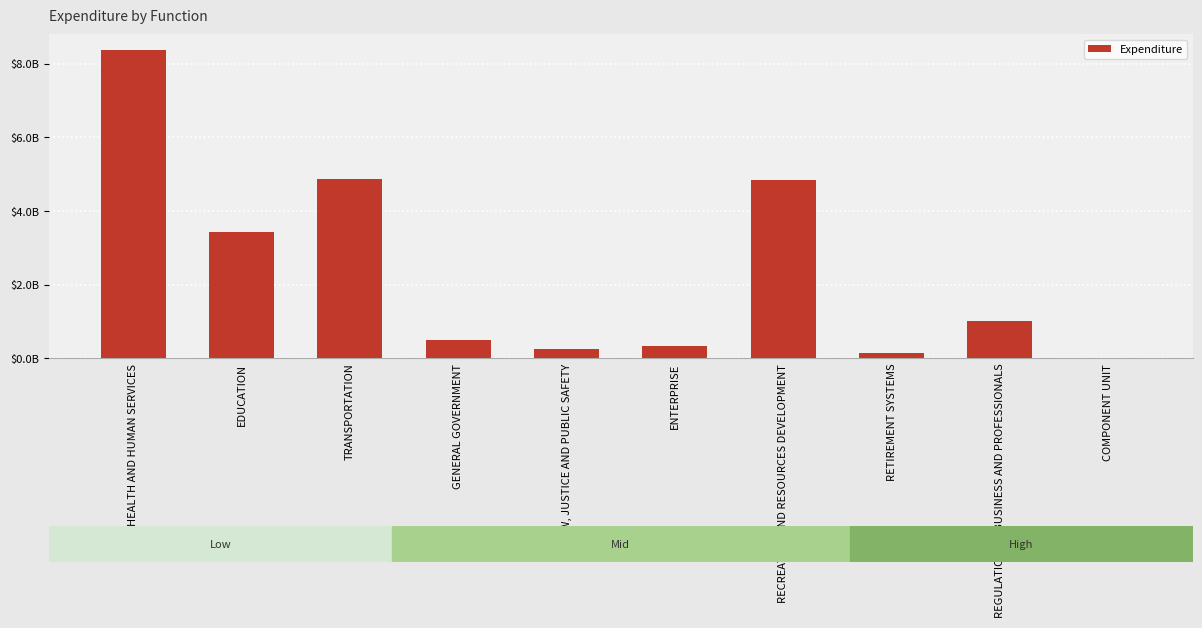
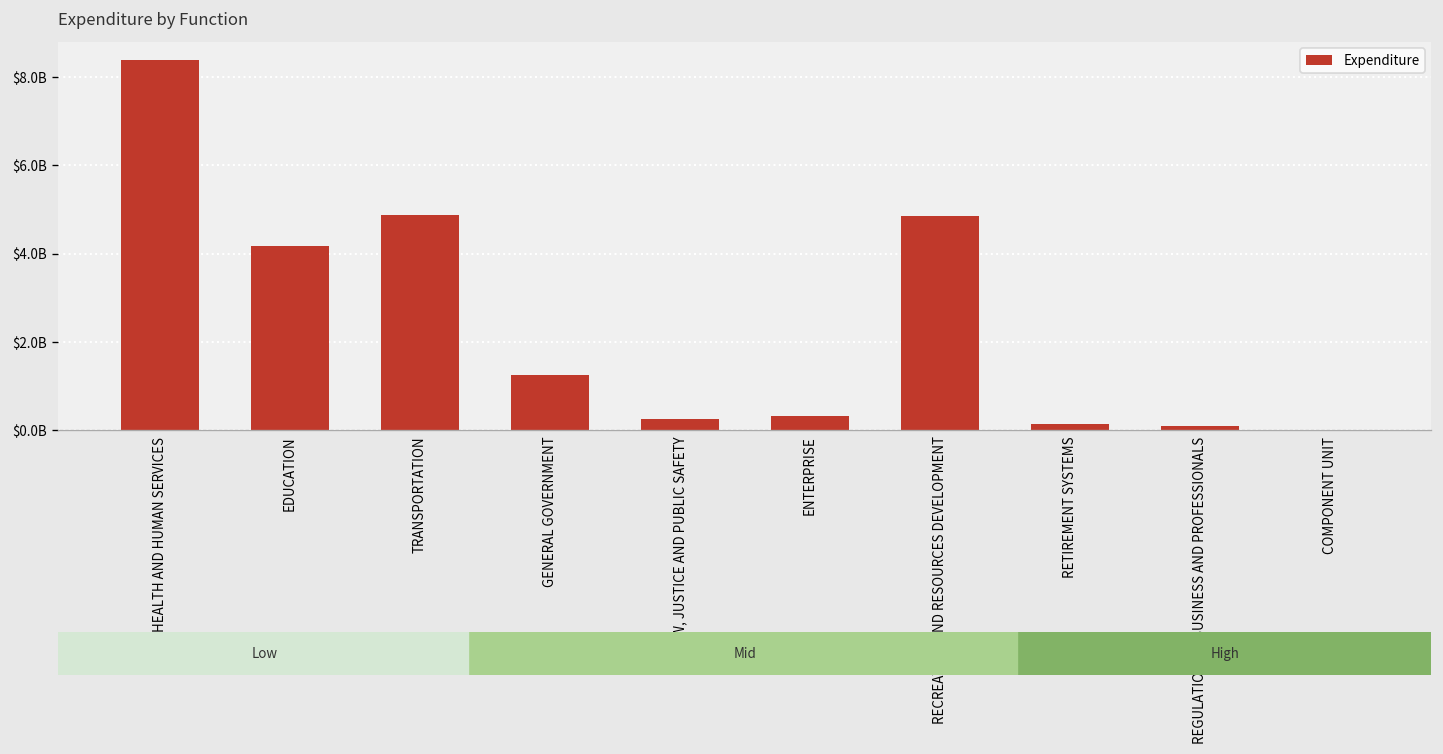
  {
    "HEALTH AND HUMAN SERVICES": "$8400000000",
-   "EDUCATION": "$3400000000",
+   "EDUCATION": "$4200000000",
    "TRANSPORTATION": "$4900000000",
-   "GENERAL GOVERNMENT": "$500000000",
+   "GENERAL GOVERNMENT": "$1300000000",
    "LAW, JUSTICE AND PUBLIC SAFETY": "$300000000",
    "ENTERPRISE": "$300000000",
    "RECREATION AND RESOURCES DEVELOPMENT": "$4800000000",
    "RETIREMENT SYSTEMS": "$200000000",
-   "REGULATION OF BUSINESS AND PROFESSIONALS": "$1000000000"
+   "REGULATION OF BUSINESS AND PROFESSIONALS": "$100000000"
  }
